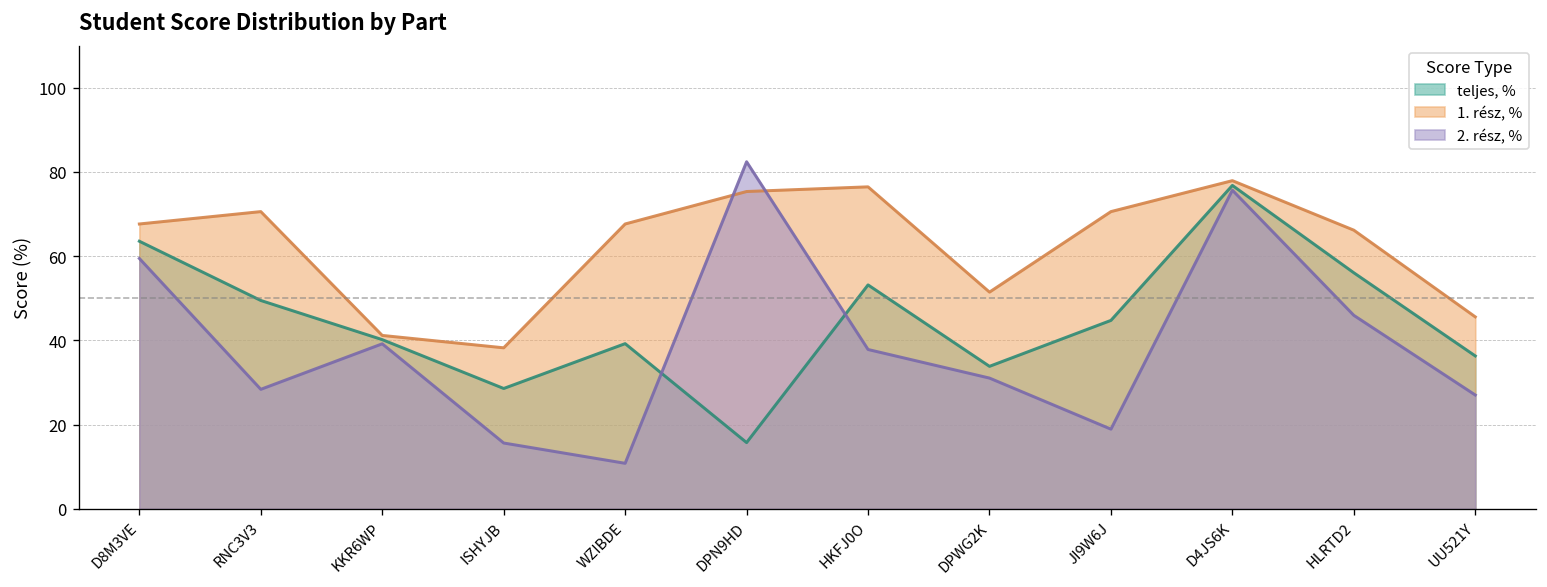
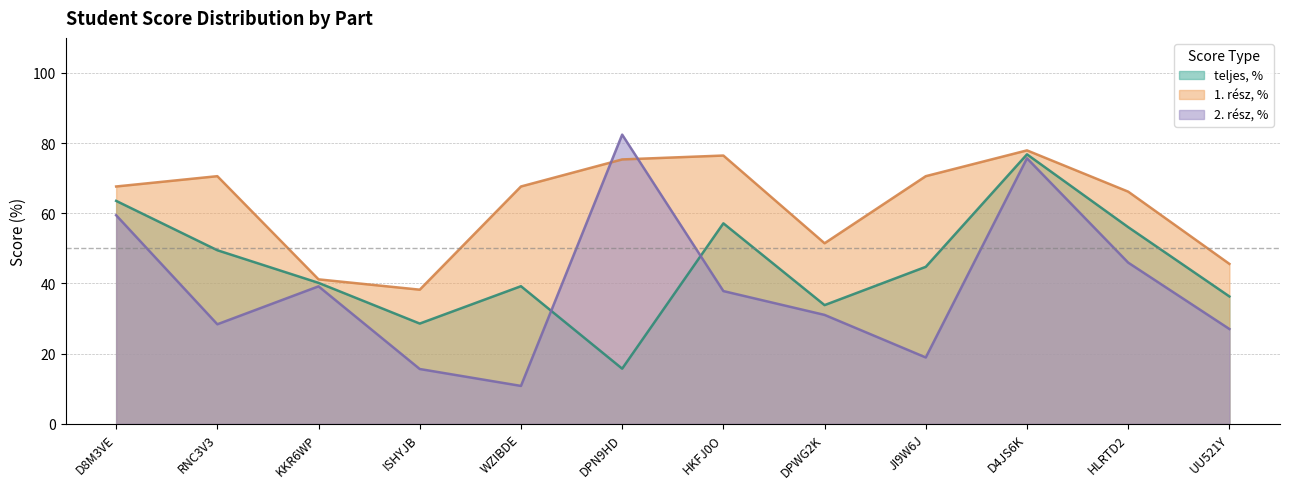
  {
    "teljes, %": {
      "D8M3VE": 64,
      "RNC3V3": 49,
      "KKR6WP": 40,
      "ISHYJB": 29,
      "WZIBDE": 39,
      "DPN9HD": 16,
-     "HKFJ0O": 53,
+     "HKFJ0O": 57,
      "DPWG2K": 34,
      "JI9W6J": 45,
      "D4JS6K": 77,
      "HLRTD2": 56,
      "UU521Y": 36
    },
    "1. rész, %": {
      "D8M3VE": 68,
      "RNC3V3": 71,
      "KKR6WP": 41,
      "ISHYJB": 38,
      "WZIBDE": 68,
      "DPN9HD": 75,
      "HKFJ0O": 76,
      "DPWG2K": 51,
      "JI9W6J": 71,
      "D4JS6K": 78,
      "HLRTD2": 66,
      "UU521Y": 46
    },
    "2. rész, %": {
      "D8M3VE": 59,
      "RNC3V3": 28,
      "KKR6WP": 39,
      "ISHYJB": 16,
      "WZIBDE": 11,
      "DPN9HD": 82,
      "HKFJ0O": 38,
      "DPWG2K": 31,
      "JI9W6J": 19,
      "D4JS6K": 76,
      "HLRTD2": 46,
      "UU521Y": 27
    }
  }
